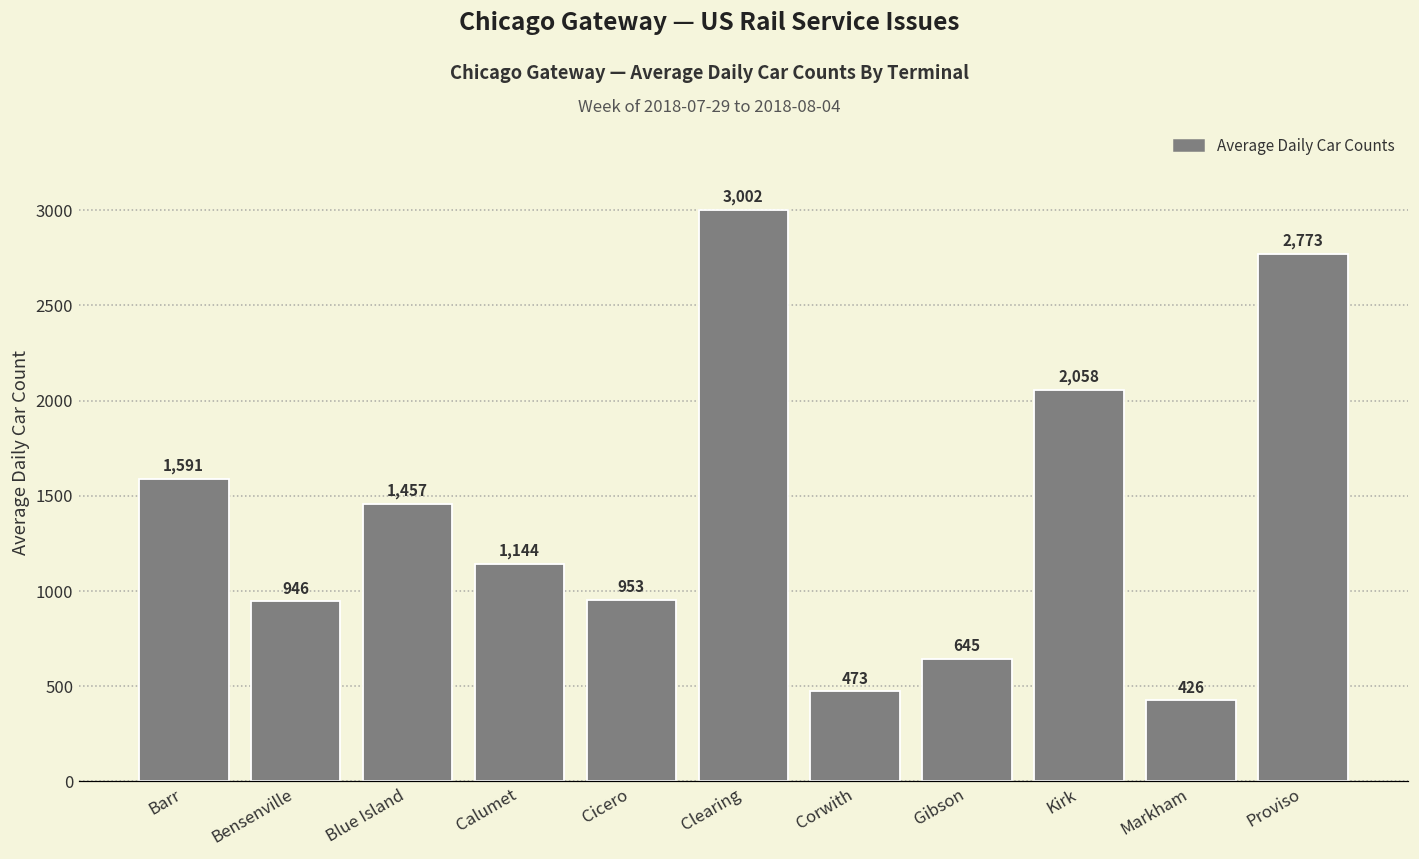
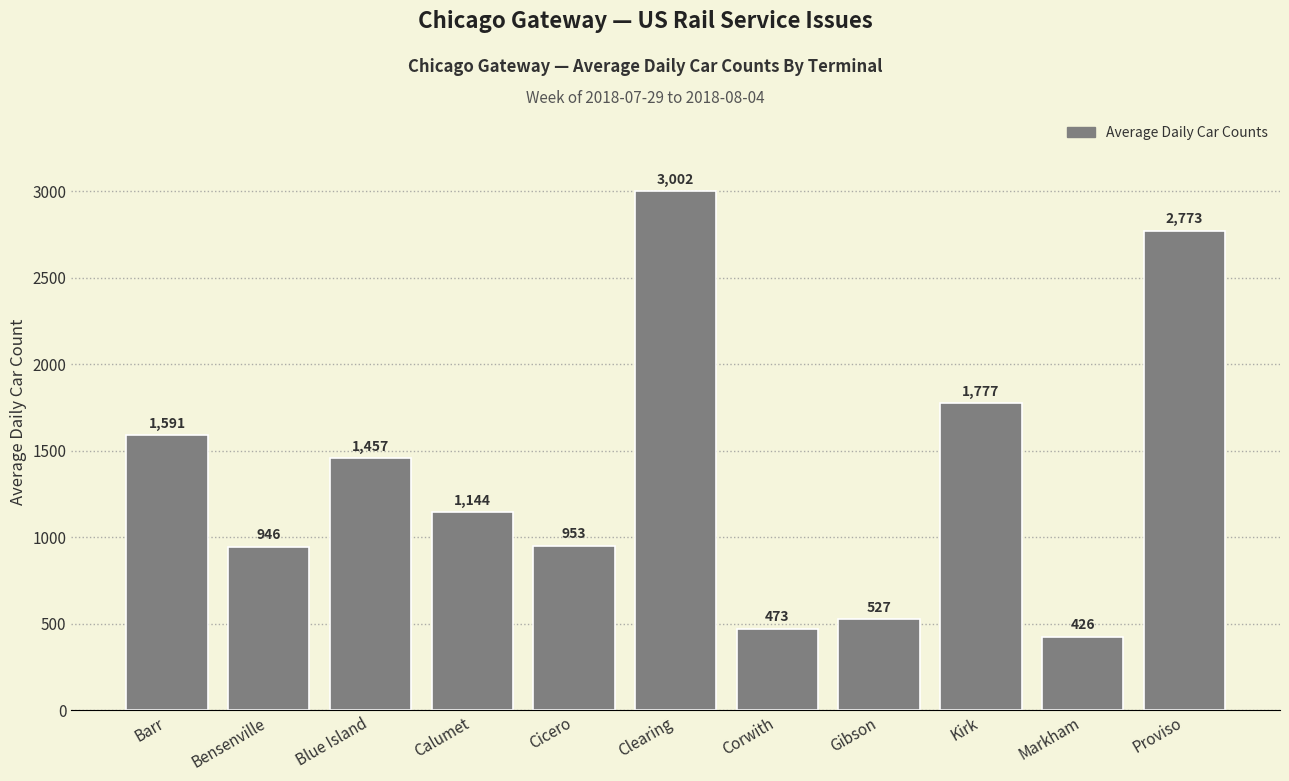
  {
    "Barr": "1,591",
    "Bensenville": "946",
    "Blue Island": "1,457",
    "Calumet": "1,144",
    "Cicero": "953",
    "Clearing": "3,002",
    "Corwith": "473",
-   "Gibson": "645",
-   "Kirk": "2,058",
+   "Gibson": "527",
+   "Kirk": "1,777",
    "Markham": "426",
    "Proviso": "2,773"
  }
